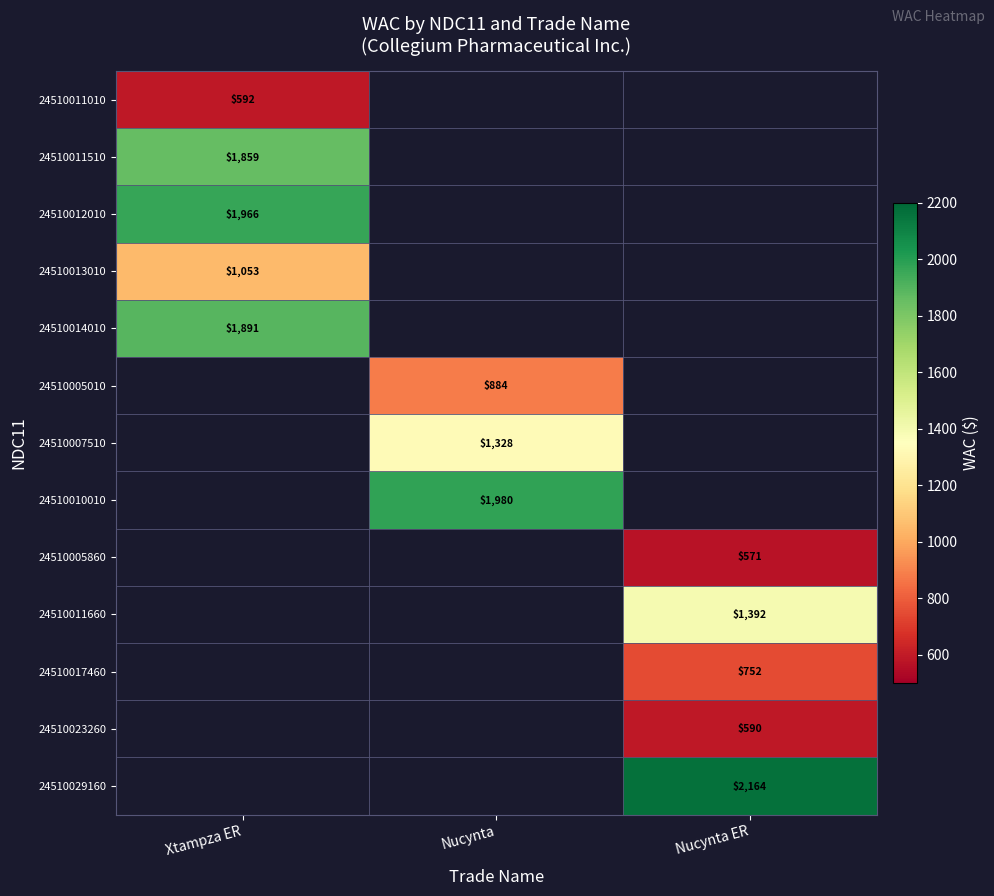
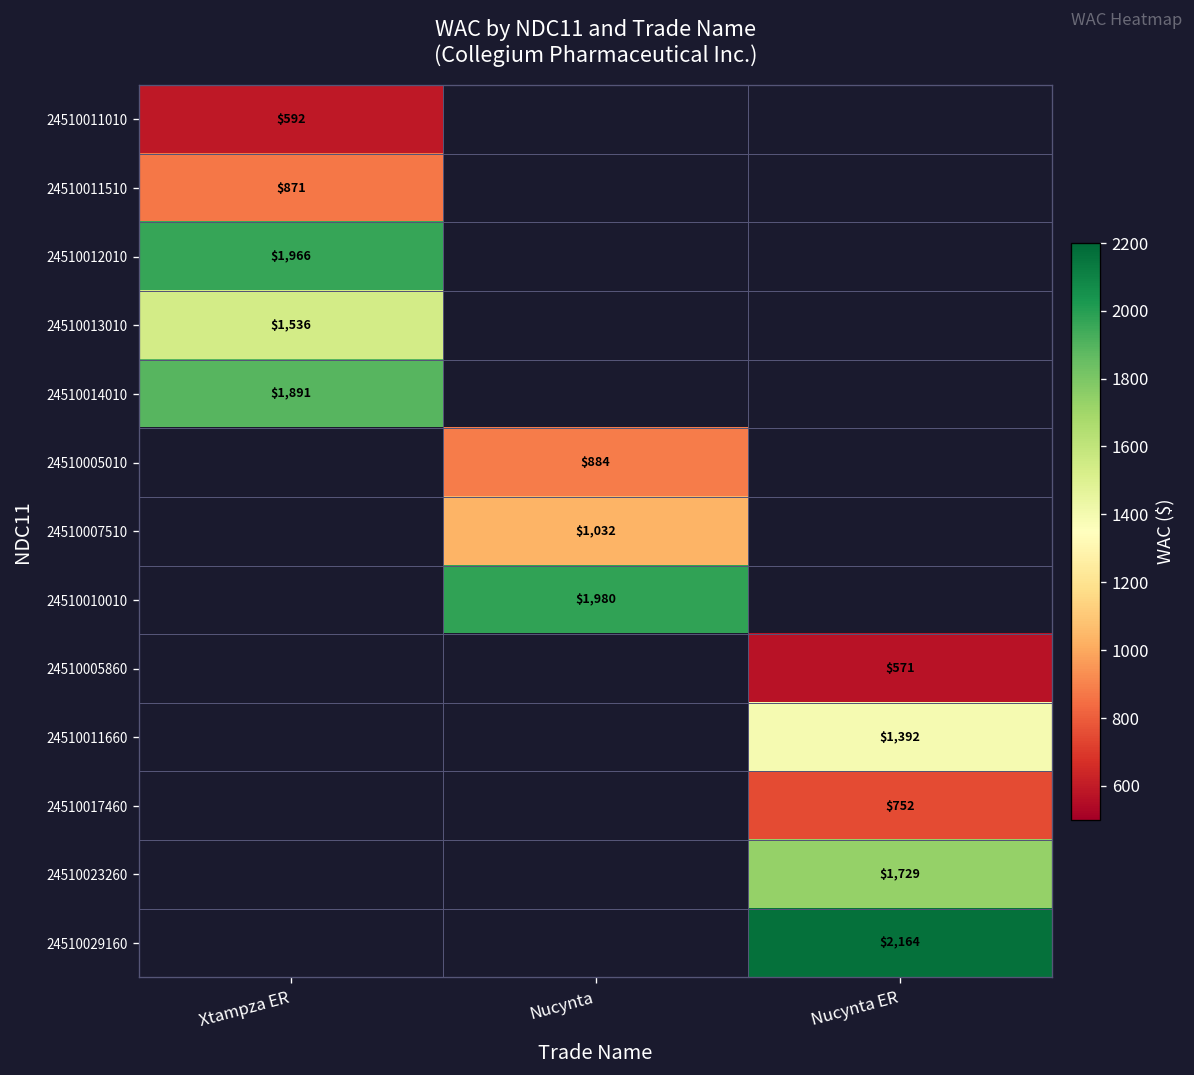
  {
    "24510011010": {
      "Xtampza ER": "$592"
    },
    "24510011510": {
-     "Xtampza ER": "$1,859"
+     "Xtampza ER": "$871"
    },
    "24510012010": {
      "Xtampza ER": "$1,966"
    },
    "24510013010": {
-     "Xtampza ER": "$1,053"
+     "Xtampza ER": "$1,536"
    },
    "24510014010": {
      "Xtampza ER": "$1,891"
    },
    "24510005010": {
      "Nucynta": "$884"
    },
    "24510007510": {
-     "Nucynta": "$1,328"
+     "Nucynta": "$1,032"
    },
    "24510010010": {
      "Nucynta": "$1,980"
    },
    "24510005860": {
      "Nucynta ER": "$571"
    },
    "24510011660": {
      "Nucynta ER": "$1,392"
    },
    "24510017460": {
      "Nucynta ER": "$752"
    },
    "24510023260": {
-     "Nucynta ER": "$590"
+     "Nucynta ER": "$1,729"
    },
    "24510029160": {
      "Nucynta ER": "$2,164"
    }
  }
